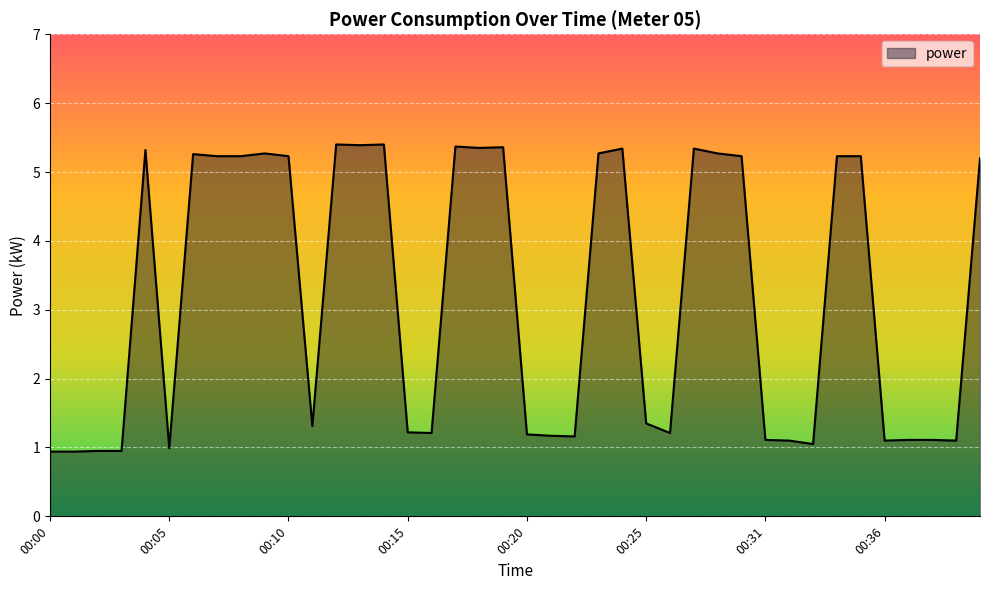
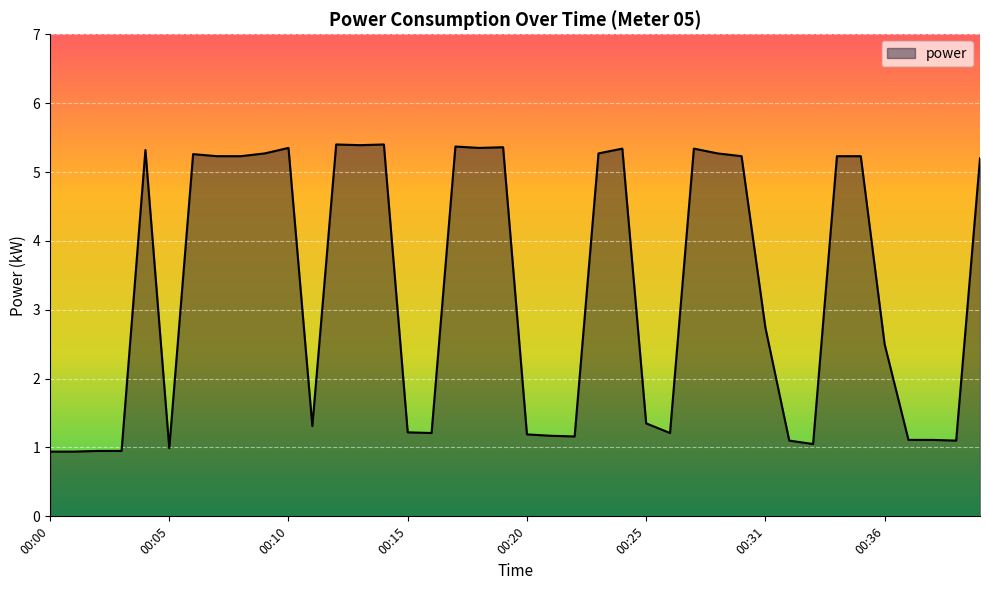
  {
    "00:00": 0.9,
    "00:05": 1.0,
-   "00:10": 5.2,
+   "00:10": 5.4,
    "00:15": 1.2,
    "00:20": 1.2,
    "00:25": 1.4,
-   "00:31": 1.1,
-   "00:36": 1.1
+   "00:31": 2.7,
+   "00:36": 2.5
  }
